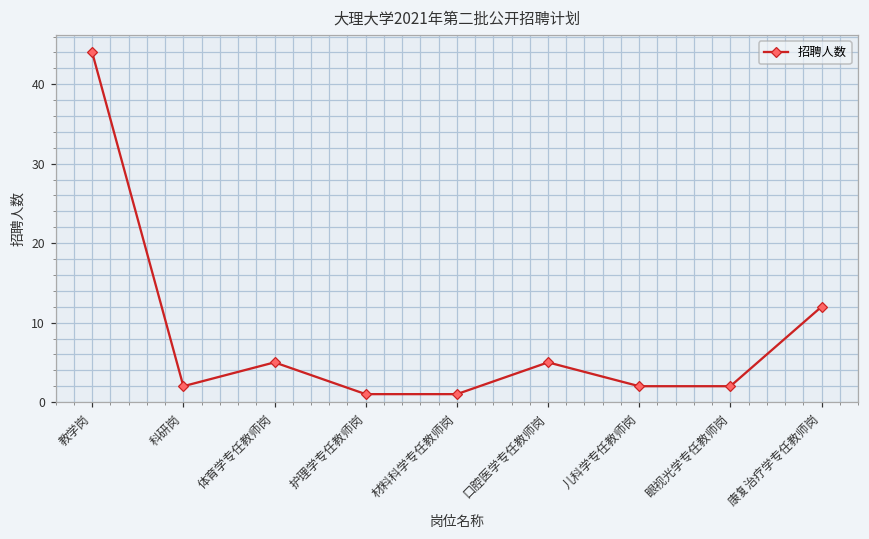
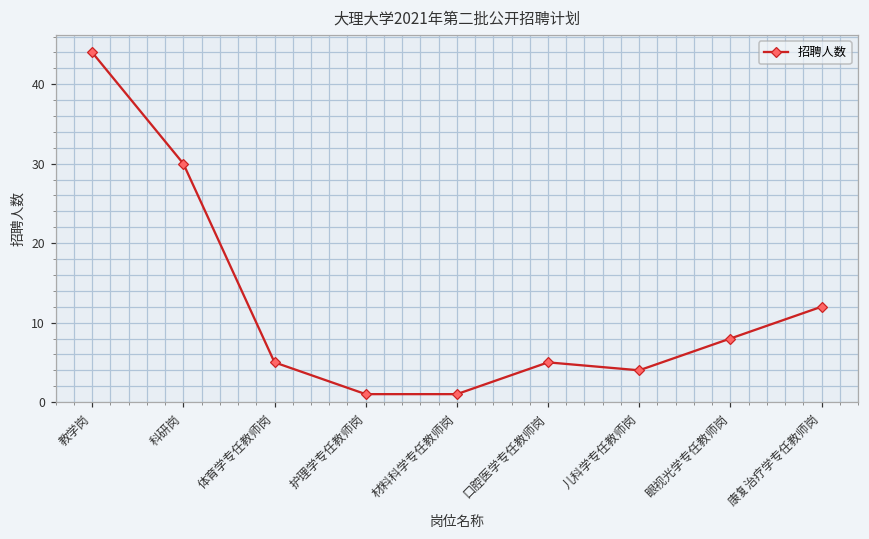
  {
    "教学岗": 44,
-   "科研岗": 2,
+   "科研岗": 30,
    "体育学专任教师岗": 5,
    "护理学专任教师岗": 1,
    "材料科学专任教师岗": 1,
    "口腔医学专任教师岗": 5,
-   "儿科学专任教师岗": 2,
-   "眼视光学专任教师岗": 2,
+   "儿科学专任教师岗": 4,
+   "眼视光学专任教师岗": 8,
    "康复治疗学专任教师岗": 12
  }
